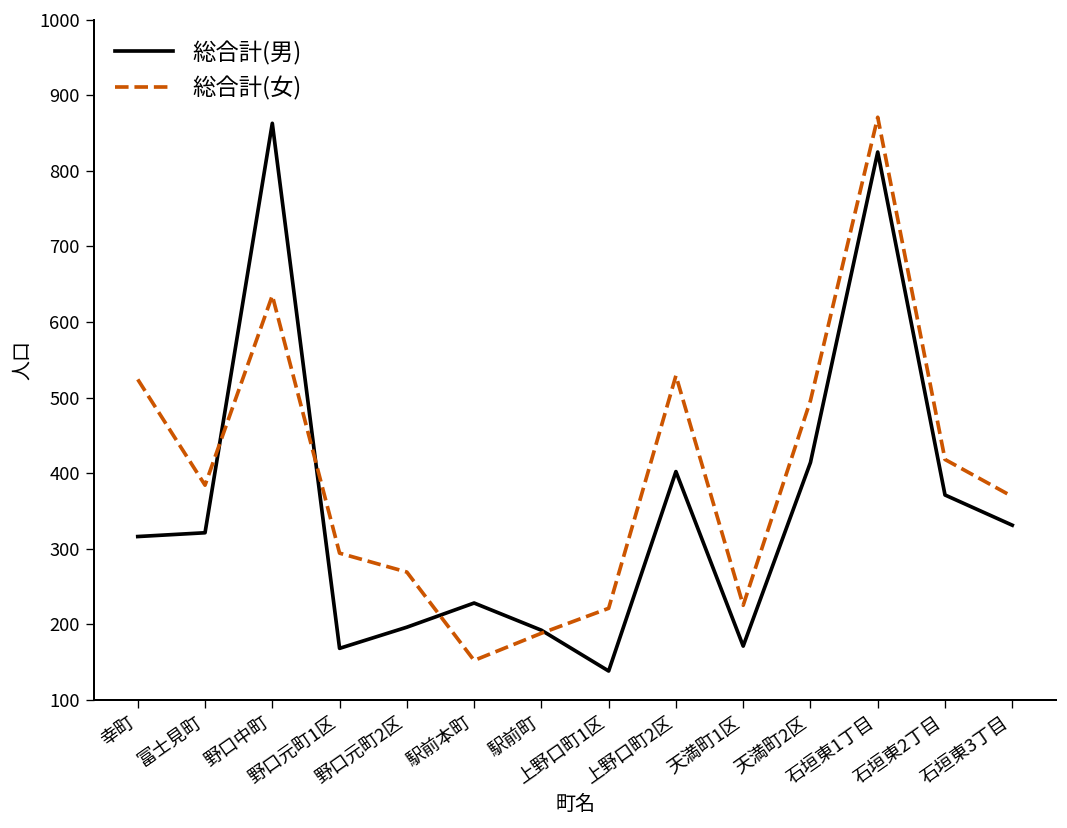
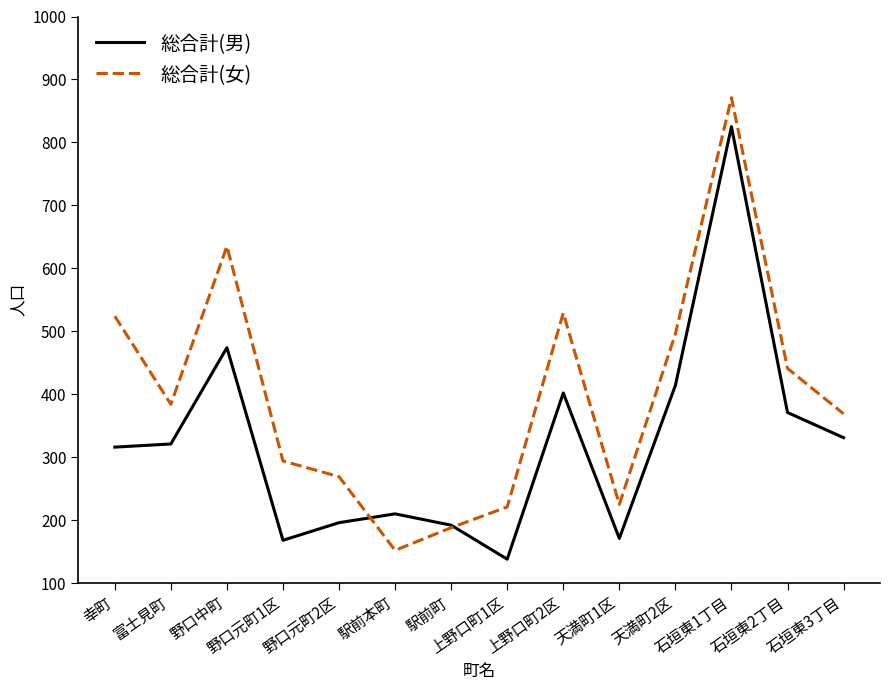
  {
    "総合計(男)": {
      "幸町": 320,
      "富士見町": 320,
-     "野口中町": 860,
+     "野口中町": 470,
      "野口元町1区": 170,
      "野口元町2区": 200,
-     "駅前本町": 230,
+     "駅前本町": 210,
      "上野口町1区": 140,
      "上野口町2区": 400,
      "天満町1区": 170,
      "天満町2区": 410,
      "石垣東1丁目": 830,
      "石垣東2丁目": 370,
      "石垣東3丁目": 330
    },
    "総合計(女)": {
      "幸町": 520,
      "富士見町": 380,
      "野口中町": 640,
      "野口元町1区": 290,
      "野口元町2区": 270,
      "駅前本町": 150,
      "上野口町1区": 220,
      "上野口町2区": 530,
      "天満町1区": 230,
      "天満町2区": 500,
      "石垣東1丁目": 870,
-     "石垣東2丁目": 420,
+     "石垣東2丁目": 440,
      "石垣東3丁目": 370
    }
  }
